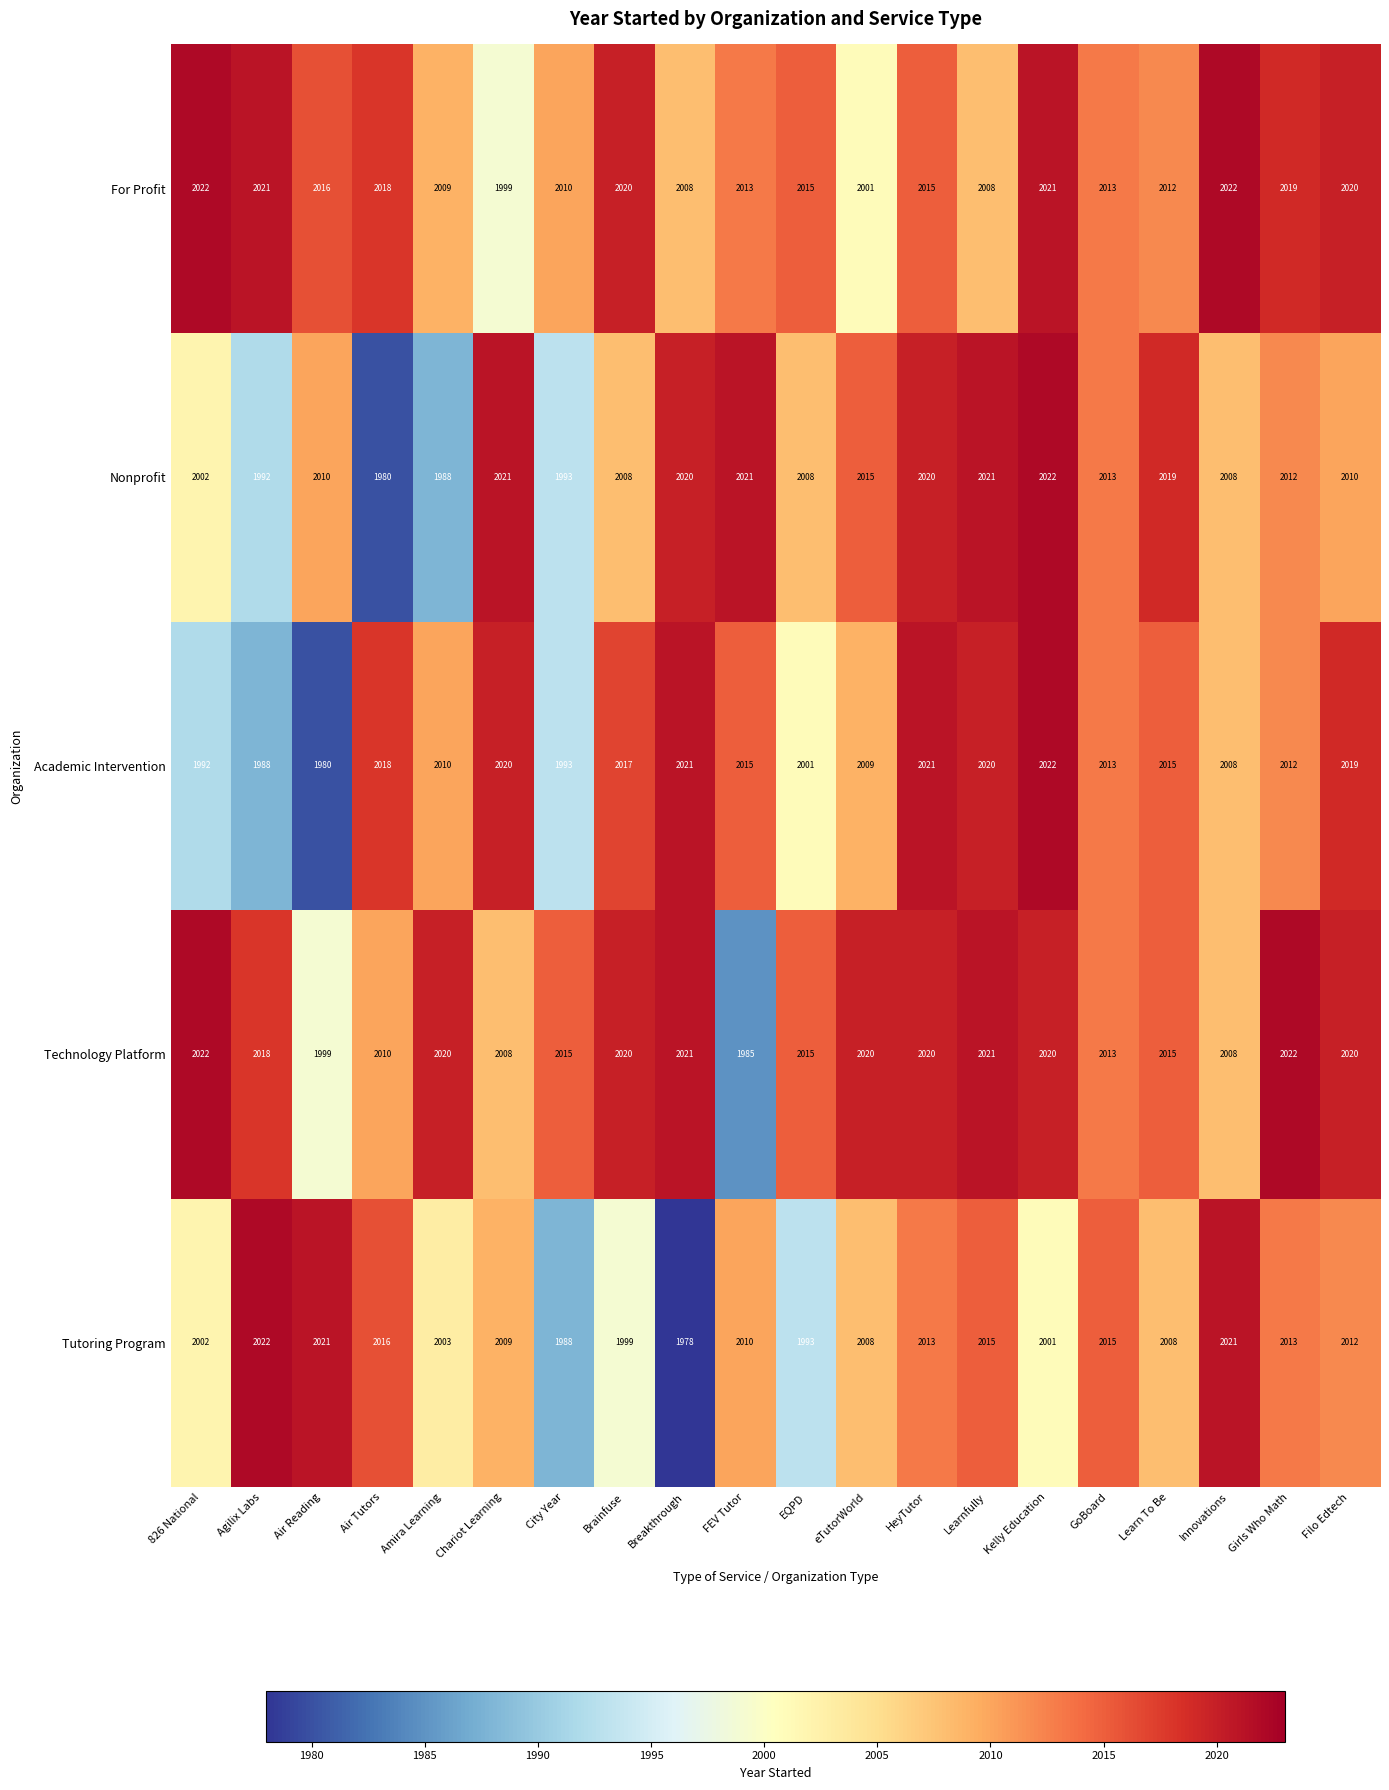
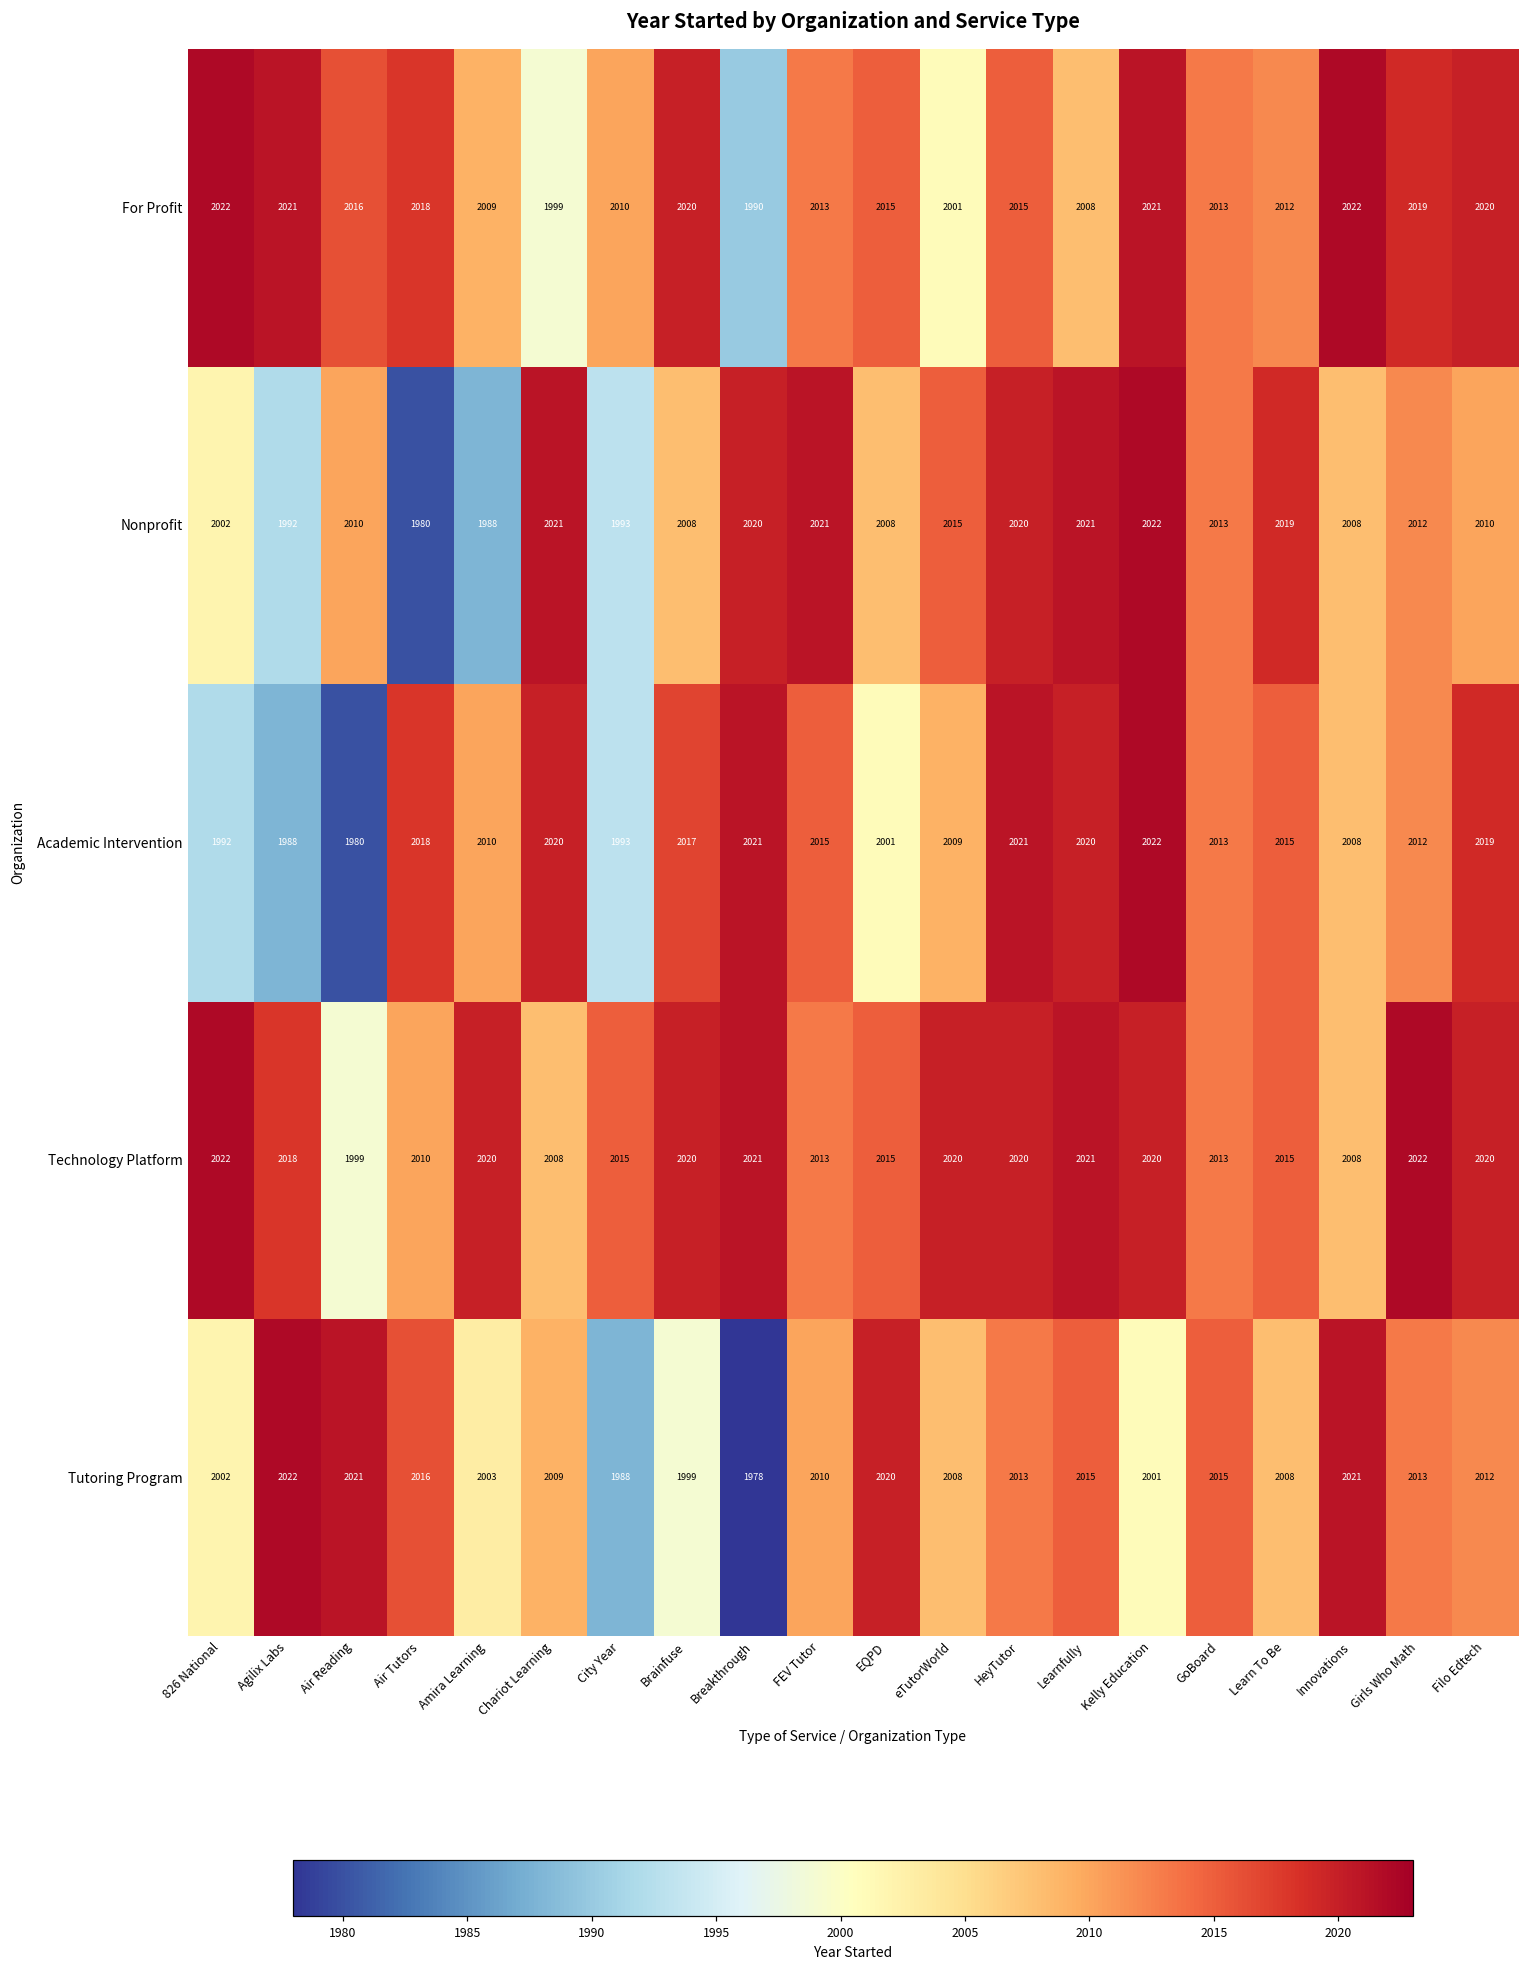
  {
    "For Profit": {
      "826 National": 2022,
      "Agilix Labs": 2021,
      "Air Reading": 2016,
      "Air Tutors": 2018,
      "Amira Learning": 2009,
      "Chariot Learning": 1999,
      "City Year": 2010,
      "Brainfuse": 2020,
-     "Breakthrough": 2008,
+     "Breakthrough": 1990,
      "FEV Tutor": 2013,
      "EQPD": 2015,
      "eTutorWorld": 2001,
      "HeyTutor": 2015,
      "Learnfully": 2008,
      "Kelly Education": 2021,
      "GoBoard": 2013,
      "Learn To Be": 2012,
      "Innovations": 2022,
      "Girls Who Math": 2019,
      "Filo Edtech": 2020
    },
    "Nonprofit": {
      "826 National": 2002,
      "Agilix Labs": 1992,
      "Air Reading": 2010,
      "Air Tutors": 1980,
      "Amira Learning": 1988,
      "Chariot Learning": 2021,
      "City Year": 1993,
      "Brainfuse": 2008,
      "Breakthrough": 2020,
      "FEV Tutor": 2021,
      "EQPD": 2008,
      "eTutorWorld": 2015,
      "HeyTutor": 2020,
      "Learnfully": 2021,
      "Kelly Education": 2022,
      "GoBoard": 2013,
      "Learn To Be": 2019,
      "Innovations": 2008,
      "Girls Who Math": 2012,
      "Filo Edtech": 2010
    },
    "Academic Intervention": {
      "826 National": 1992,
      "Agilix Labs": 1988,
      "Air Reading": 1980,
      "Air Tutors": 2018,
      "Amira Learning": 2010,
      "Chariot Learning": 2020,
      "City Year": 1993,
      "Brainfuse": 2017,
      "Breakthrough": 2021,
      "FEV Tutor": 2015,
      "EQPD": 2001,
      "eTutorWorld": 2009,
      "HeyTutor": 2021,
      "Learnfully": 2020,
      "Kelly Education": 2022,
      "GoBoard": 2013,
      "Learn To Be": 2015,
      "Innovations": 2008,
      "Girls Who Math": 2012,
      "Filo Edtech": 2019
    },
    "Technology Platform": {
      "826 National": 2022,
      "Agilix Labs": 2018,
      "Air Reading": 1999,
      "Air Tutors": 2010,
      "Amira Learning": 2020,
      "Chariot Learning": 2008,
      "City Year": 2015,
      "Brainfuse": 2020,
      "Breakthrough": 2021,
-     "FEV Tutor": 1985,
+     "FEV Tutor": 2013,
      "EQPD": 2015,
      "eTutorWorld": 2020,
      "HeyTutor": 2020,
      "Learnfully": 2021,
      "Kelly Education": 2020,
      "GoBoard": 2013,
      "Learn To Be": 2015,
      "Innovations": 2008,
      "Girls Who Math": 2022,
      "Filo Edtech": 2020
    },
    "Tutoring Program": {
      "826 National": 2002,
      "Agilix Labs": 2022,
      "Air Reading": 2021,
      "Air Tutors": 2016,
      "Amira Learning": 2003,
      "Chariot Learning": 2009,
      "City Year": 1988,
      "Brainfuse": 1999,
      "Breakthrough": 1978,
      "FEV Tutor": 2010,
-     "EQPD": 1993,
+     "EQPD": 2020,
      "eTutorWorld": 2008,
      "HeyTutor": 2013,
      "Learnfully": 2015,
      "Kelly Education": 2001,
      "GoBoard": 2015,
      "Learn To Be": 2008,
      "Innovations": 2021,
      "Girls Who Math": 2013,
      "Filo Edtech": 2012
    }
  }
